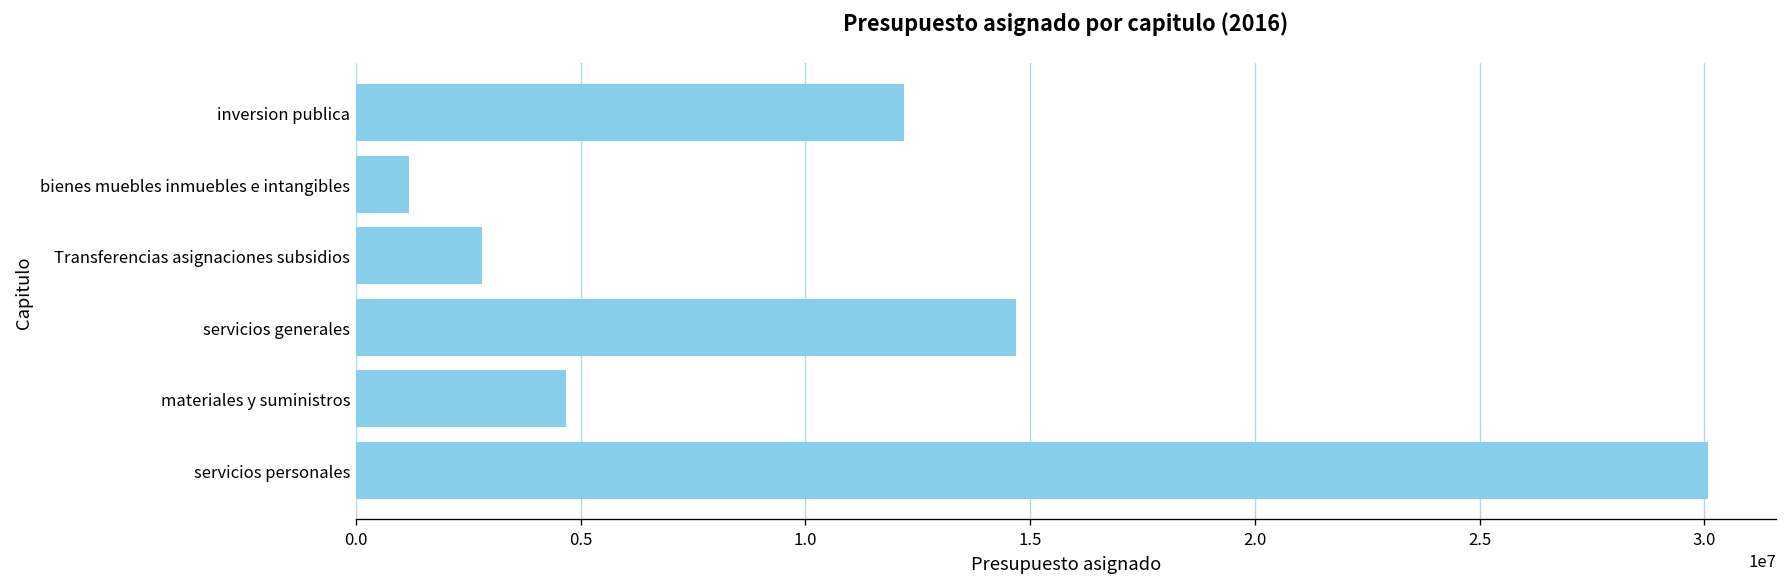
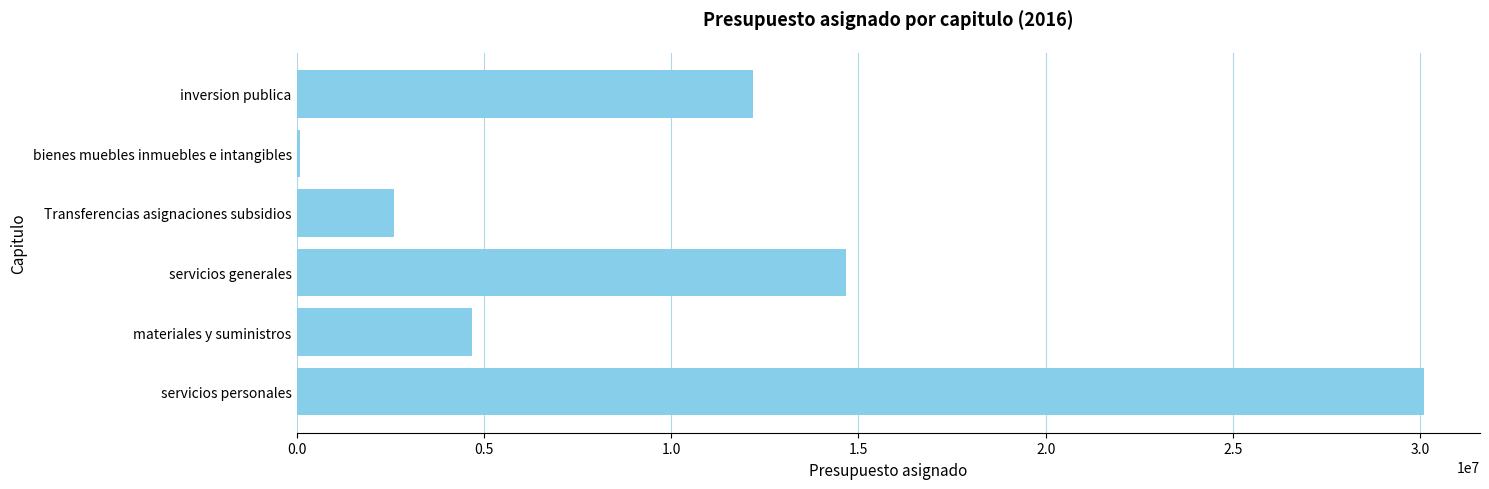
  {
    "inversion publica": 12200000,
-   "bienes muebles inmuebles e intangibles": 1200000,
-   "Transferencias asignaciones subsidios": 2800000,
+   "bienes muebles inmuebles e intangibles": 100000,
+   "Transferencias asignaciones subsidios": 2600000,
    "servicios generales": 14700000,
    "materiales y suministros": 4700000,
    "servicios personales": 30100000
  }
